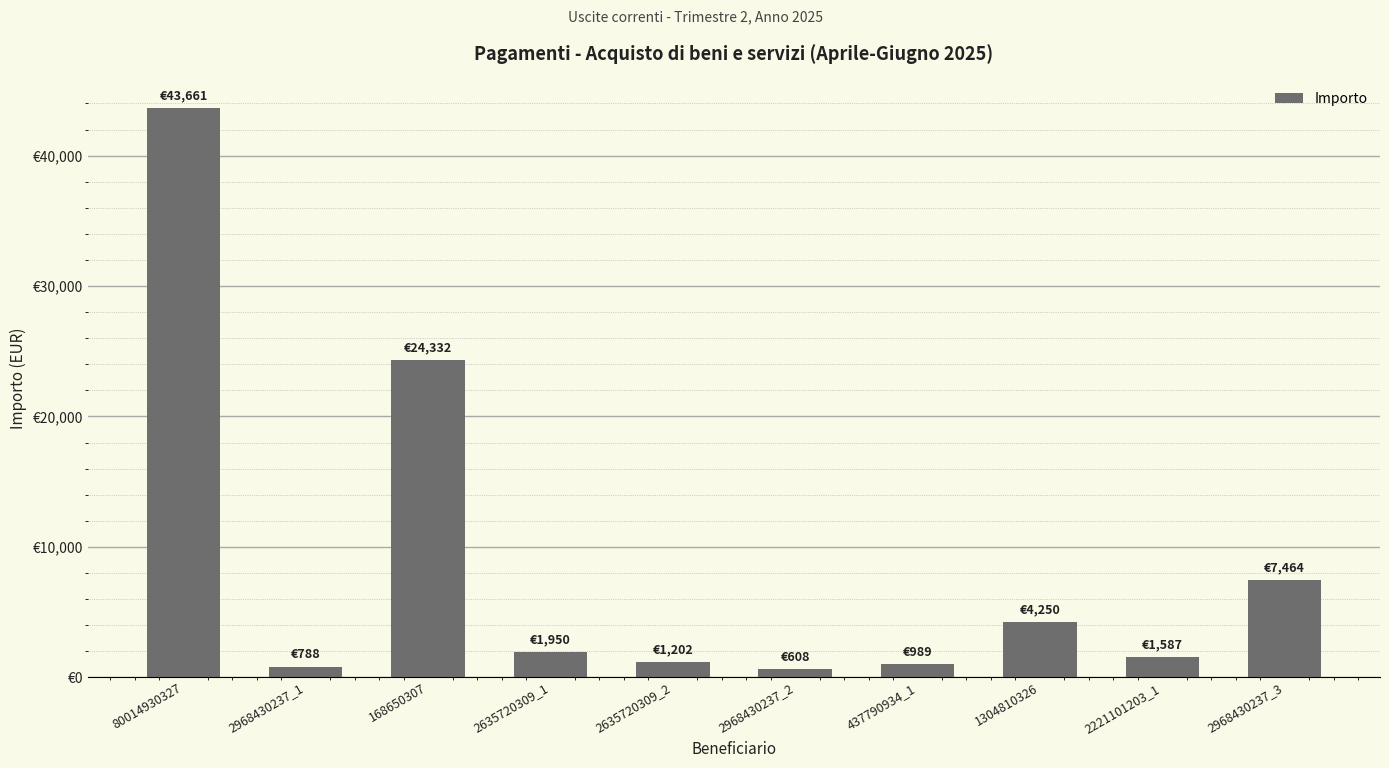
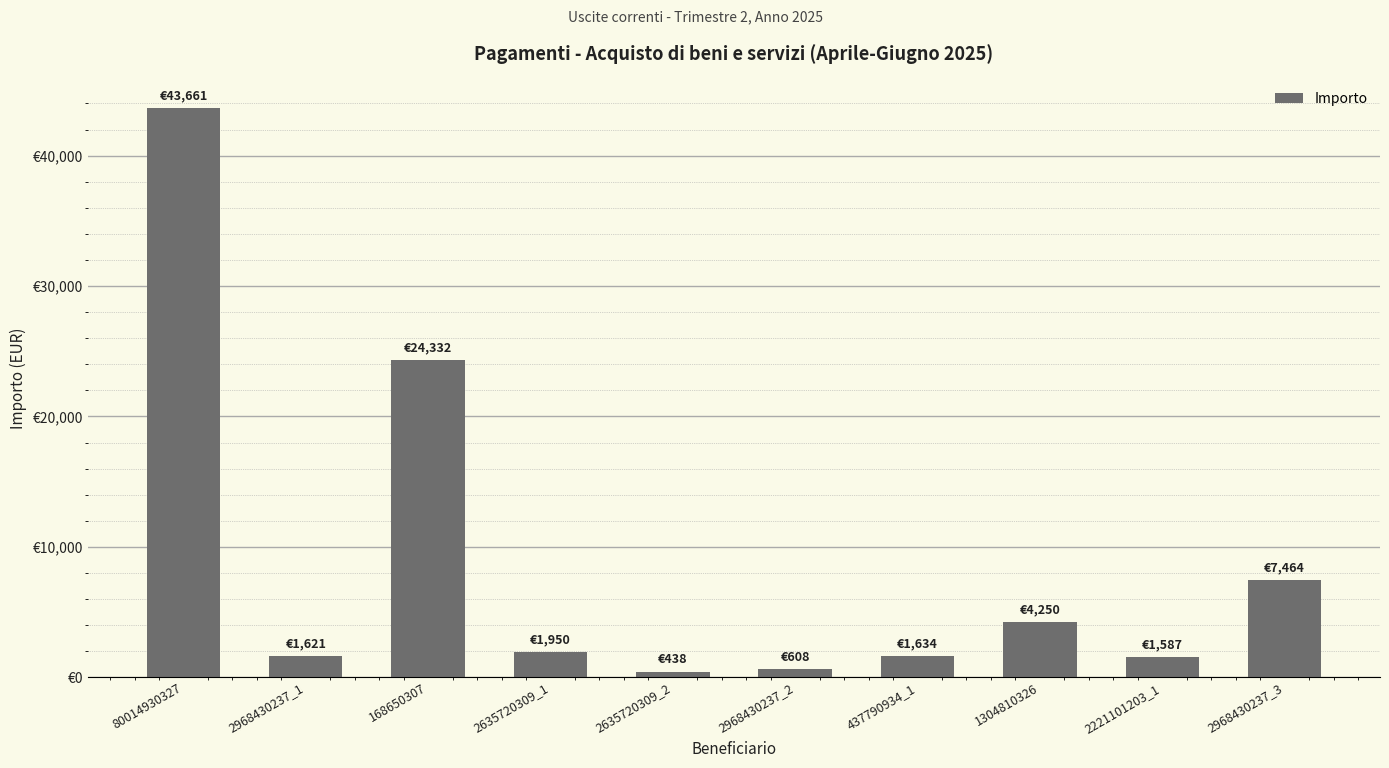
  {
    "80014930327": "€43,661",
-   "2968430237_1": "€788",
+   "2968430237_1": "€1,621",
    "168650307": "€24,332",
    "2635720309_1": "€1,950",
-   "2635720309_2": "€1,202",
+   "2635720309_2": "€438",
    "2968430237_2": "€608",
-   "437790934_1": "€989",
+   "437790934_1": "€1,634",
    "1304810326": "€4,250",
    "2221101203_1": "€1,587",
    "2968430237_3": "€7,464"
  }
